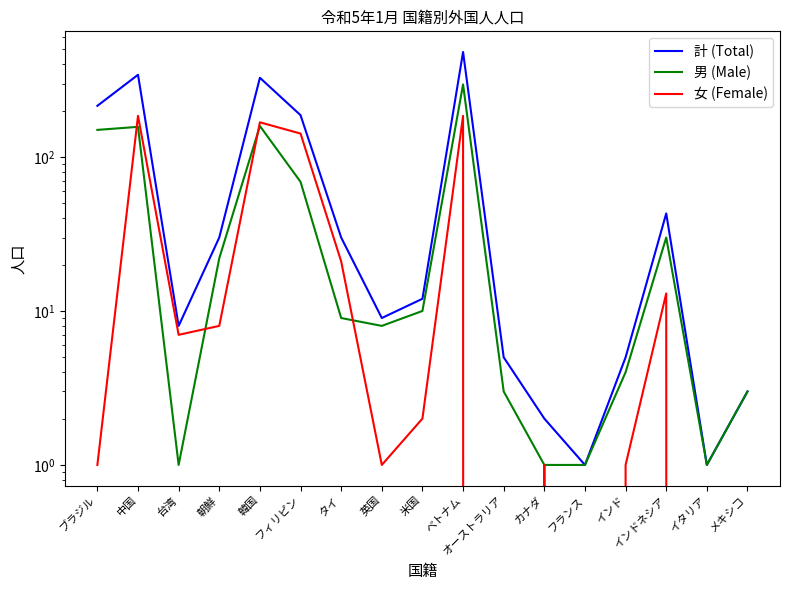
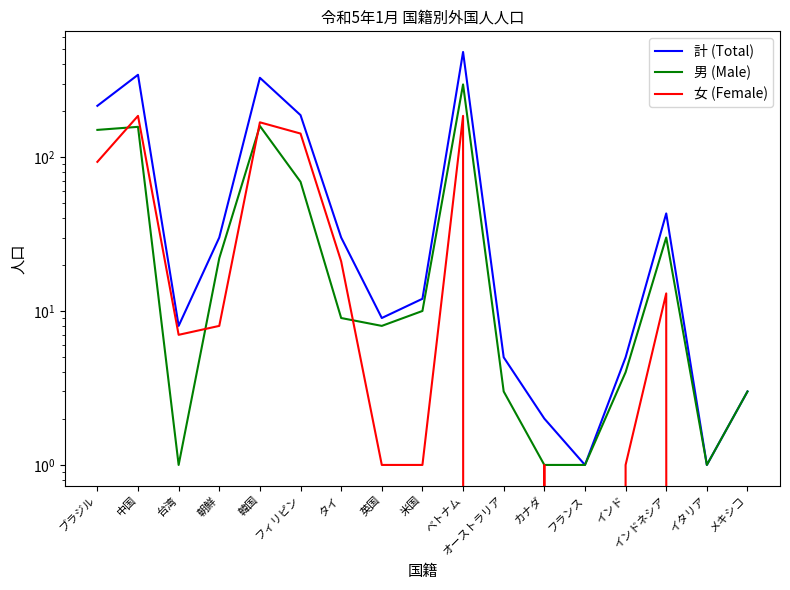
  {
    "計 (Total)": {
      "ブラジル": 220,
      "中国": 340,
      "台湾": 8,
      "朝鮮": 30,
      "韓国": 330,
      "フィリピン": 190,
      "タイ": 30,
      "英国": 9,
      "米国": 12,
      "ベトナム": 480,
      "オーストラリア": 5,
      "カナダ": 2,
      "インド": 5,
      "インドネシア": 43
    },
    "男 (Male)": {
      "ブラジル": 150,
      "中国": 160,
      "台湾": 1,
      "朝鮮": 22,
      "韓国": 160,
      "フィリピン": 70,
      "タイ": 9,
      "英国": 8,
      "米国": 10,
      "ベトナム": 300,
      "オーストラリア": 3,
      "インド": 4,
      "インドネシア": 30
    },
    "女 (Female)": {
-     "ブラジル": 1,
+     "ブラジル": 90,
      "中国": 190,
      "台湾": 7,
      "朝鮮": 8,
      "韓国": 170,
      "フィリピン": 140,
      "タイ": 21,
      "英国": 1,
-     "米国": 2,
+     "米国": 1,
      "ベトナム": 190,
      "インド": 1,
      "インドネシア": 13
    }
  }
